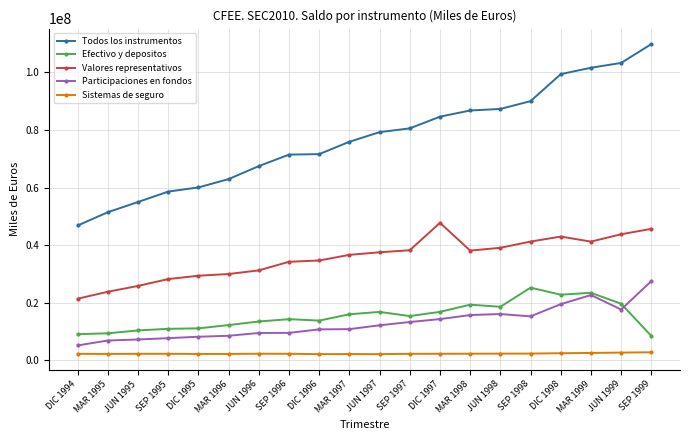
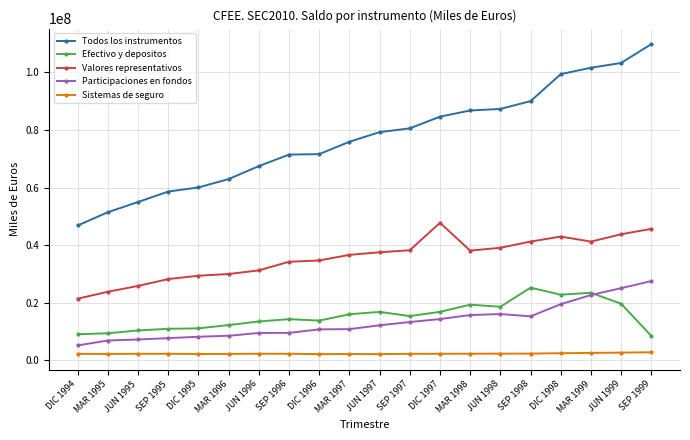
  {
    "Todos los instrumentos": {
      "DIC 1994": 47000000,
      "MAR 1995": 51000000,
      "JUN 1995": 55000000,
      "SEP 1995": 59000000,
      "DIC 1995": 60000000,
      "MAR 1996": 63000000,
      "JUN 1996": 67000000,
      "SEP 1996": 71000000,
      "DIC 1996": 72000000,
      "MAR 1997": 76000000,
      "JUN 1997": 79000000,
      "SEP 1997": 81000000,
      "DIC 1997": 85000000,
      "MAR 1998": 87000000,
      "JUN 1998": 87000000,
      "SEP 1998": 90000000,
      "DIC 1998": 99000000,
      "MAR 1999": 102000000,
      "JUN 1999": 103000000,
      "SEP 1999": 110000000
    },
    "Efectivo y depositos": {
      "DIC 1994": 9000000,
      "MAR 1995": 9000000,
      "JUN 1995": 10000000,
      "SEP 1995": 11000000,
      "DIC 1995": 11000000,
      "MAR 1996": 12000000,
      "JUN 1996": 14000000,
      "SEP 1996": 14000000,
      "DIC 1996": 14000000,
      "MAR 1997": 16000000,
      "JUN 1997": 17000000,
      "SEP 1997": 15000000,
      "DIC 1997": 17000000,
      "MAR 1998": 19000000,
      "JUN 1998": 19000000,
      "SEP 1998": 25000000,
      "DIC 1998": 23000000,
      "JUN 1999": 20000000,
      "SEP 1999": 9000000
    },
    "Valores representativos": {
      "DIC 1994": 21000000,
      "MAR 1995": 24000000,
      "JUN 1995": 26000000,
      "SEP 1995": 28000000,
      "DIC 1995": 29000000,
      "MAR 1996": 30000000,
      "JUN 1996": 31000000,
      "SEP 1996": 34000000,
      "DIC 1996": 35000000,
      "MAR 1997": 37000000,
      "JUN 1997": 38000000,
      "SEP 1997": 38000000,
      "DIC 1997": 48000000,
      "MAR 1998": 38000000,
      "JUN 1998": 39000000,
      "SEP 1998": 41000000,
      "DIC 1998": 43000000,
      "MAR 1999": 41000000,
      "JUN 1999": 44000000,
      "SEP 1999": 46000000
    },
    "Participaciones en fondos": {
      "DIC 1994": 5000000,
      "MAR 1995": 7000000,
      "JUN 1995": 7000000,
      "SEP 1995": 8000000,
      "DIC 1995": 8000000,
      "MAR 1996": 9000000,
      "JUN 1996": 10000000,
      "SEP 1996": 10000000,
      "DIC 1996": 11000000,
      "MAR 1997": 11000000,
      "JUN 1997": 12000000,
      "SEP 1997": 13000000,
      "DIC 1997": 14000000,
      "MAR 1998": 16000000,
      "JUN 1998": 16000000,
      "SEP 1998": 15000000,
      "DIC 1998": 20000000,
-     "JUN 1999": 18000000,
+     "JUN 1999": 25000000,
      "SEP 1999": 28000000
    },
    "Sistemas de seguro": {
      "DIC 1994": 2000000,
      "MAR 1995": 2000000,
      "JUN 1995": 2000000,
      "SEP 1995": 2000000,
      "DIC 1995": 2000000,
      "MAR 1996": 2000000,
      "JUN 1996": 2000000,
      "SEP 1996": 2000000,
      "DIC 1996": 2000000,
      "MAR 1997": 2000000,
      "JUN 1997": 2000000,
      "SEP 1997": 2000000,
      "DIC 1997": 2000000,
      "MAR 1998": 2000000,
      "JUN 1998": 2000000,
      "SEP 1998": 2000000,
      "DIC 1998": 3000000,
      "MAR 1999": 3000000,
      "JUN 1999": 3000000,
      "SEP 1999": 3000000
    }
  }
